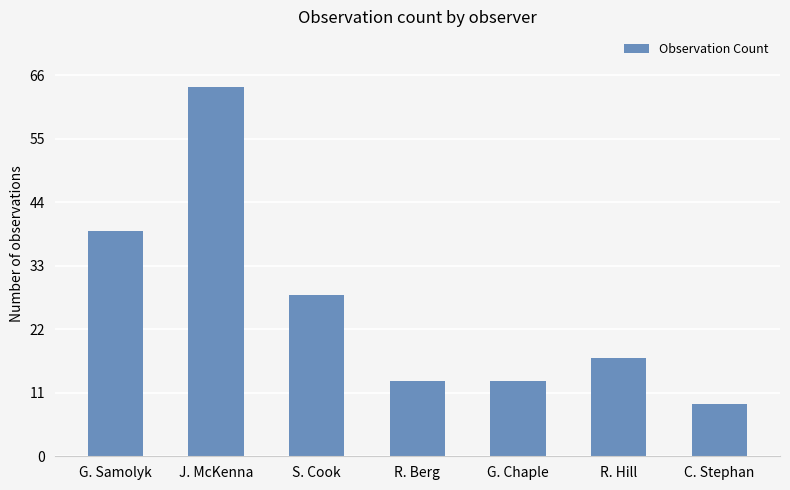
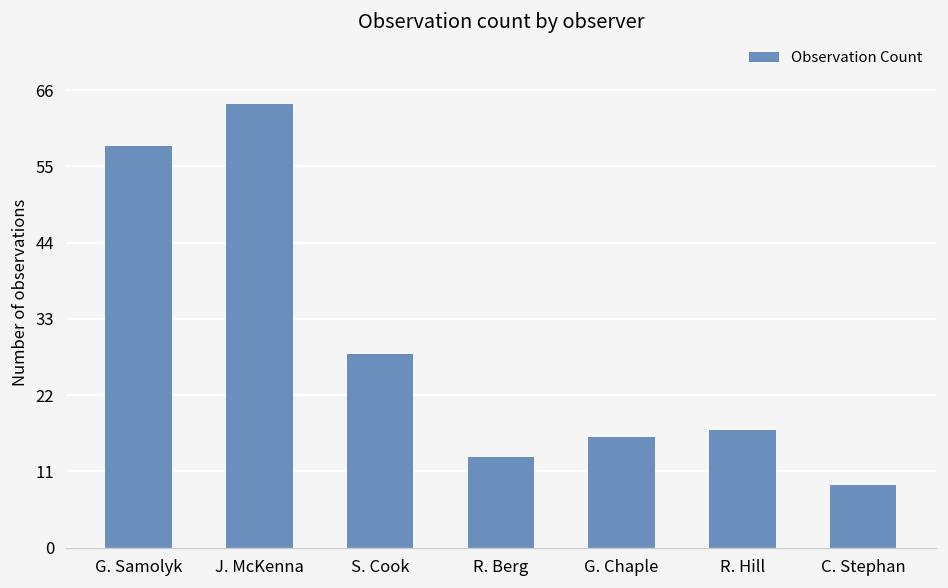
  {
-   "G. Samolyk": 39,
+   "G. Samolyk": 58,
    "J. McKenna": 64,
    "S. Cook": 28,
    "R. Berg": 13,
-   "G. Chaple": 13,
+   "G. Chaple": 16,
    "R. Hill": 17,
    "C. Stephan": 9
  }
